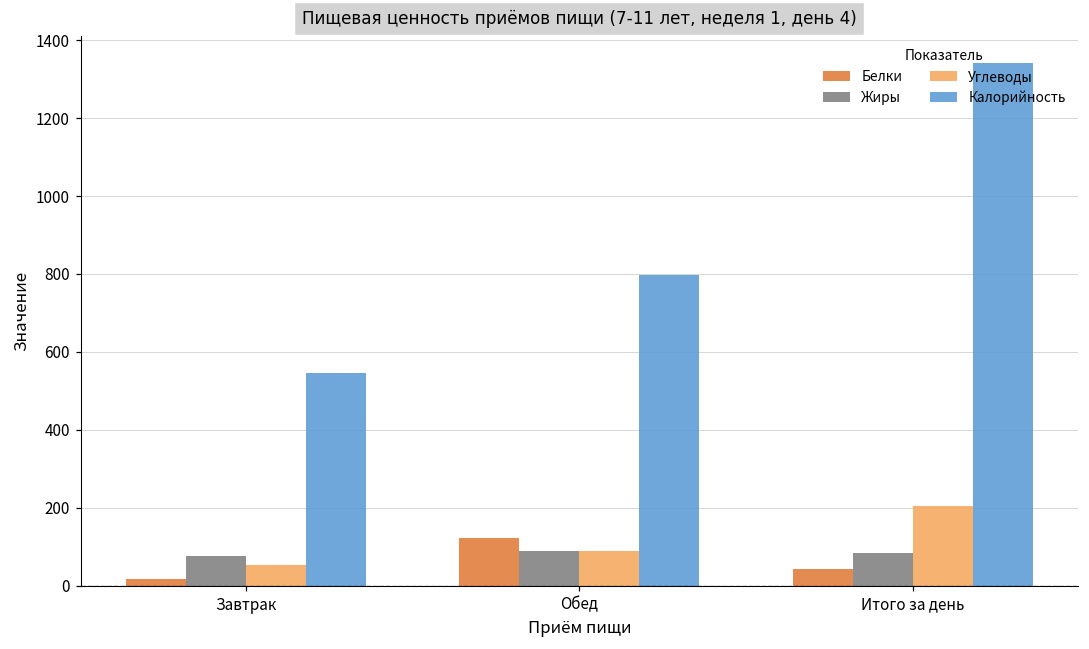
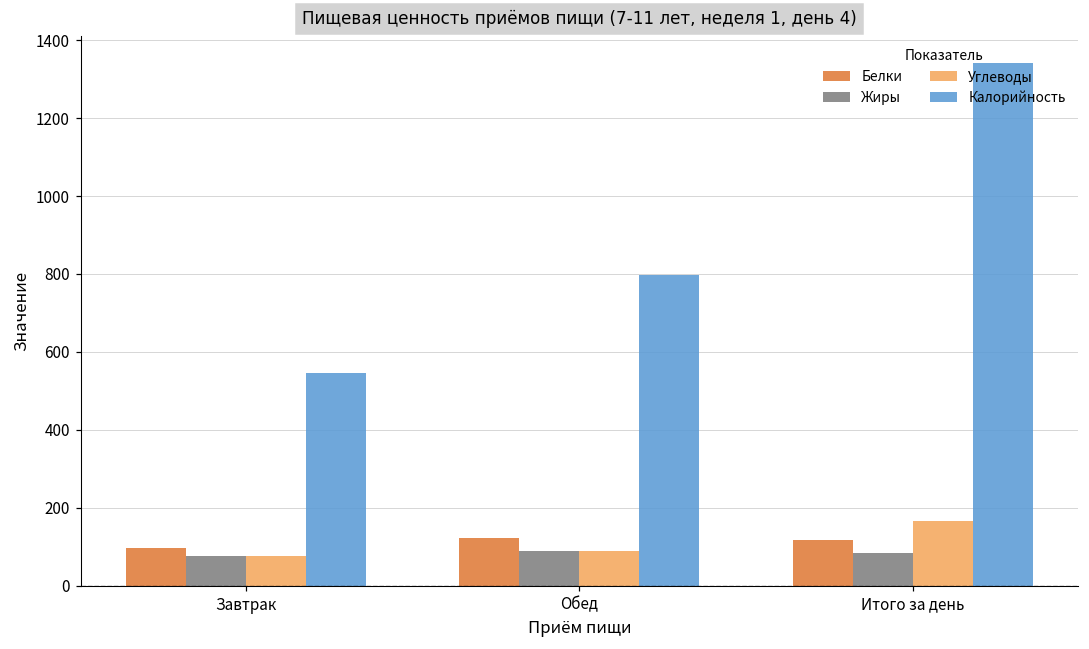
  {
    "Белки": {
-     "Завтрак": 20,
+     "Завтрак": 100,
      "Обед": 120,
-     "Итого за день": 40
+     "Итого за день": 120
    },
    "Жиры": {
      "Завтрак": 80,
      "Обед": 90,
      "Итого за день": 80
    },
    "Углеводы": {
-     "Завтрак": 50,
+     "Завтрак": 80,
      "Обед": 90,
-     "Итого за день": 210
+     "Итого за день": 170
    },
    "Калорийность": {
      "Завтрак": 550,
      "Обед": 800,
      "Итого за день": 1340
    }
  }
